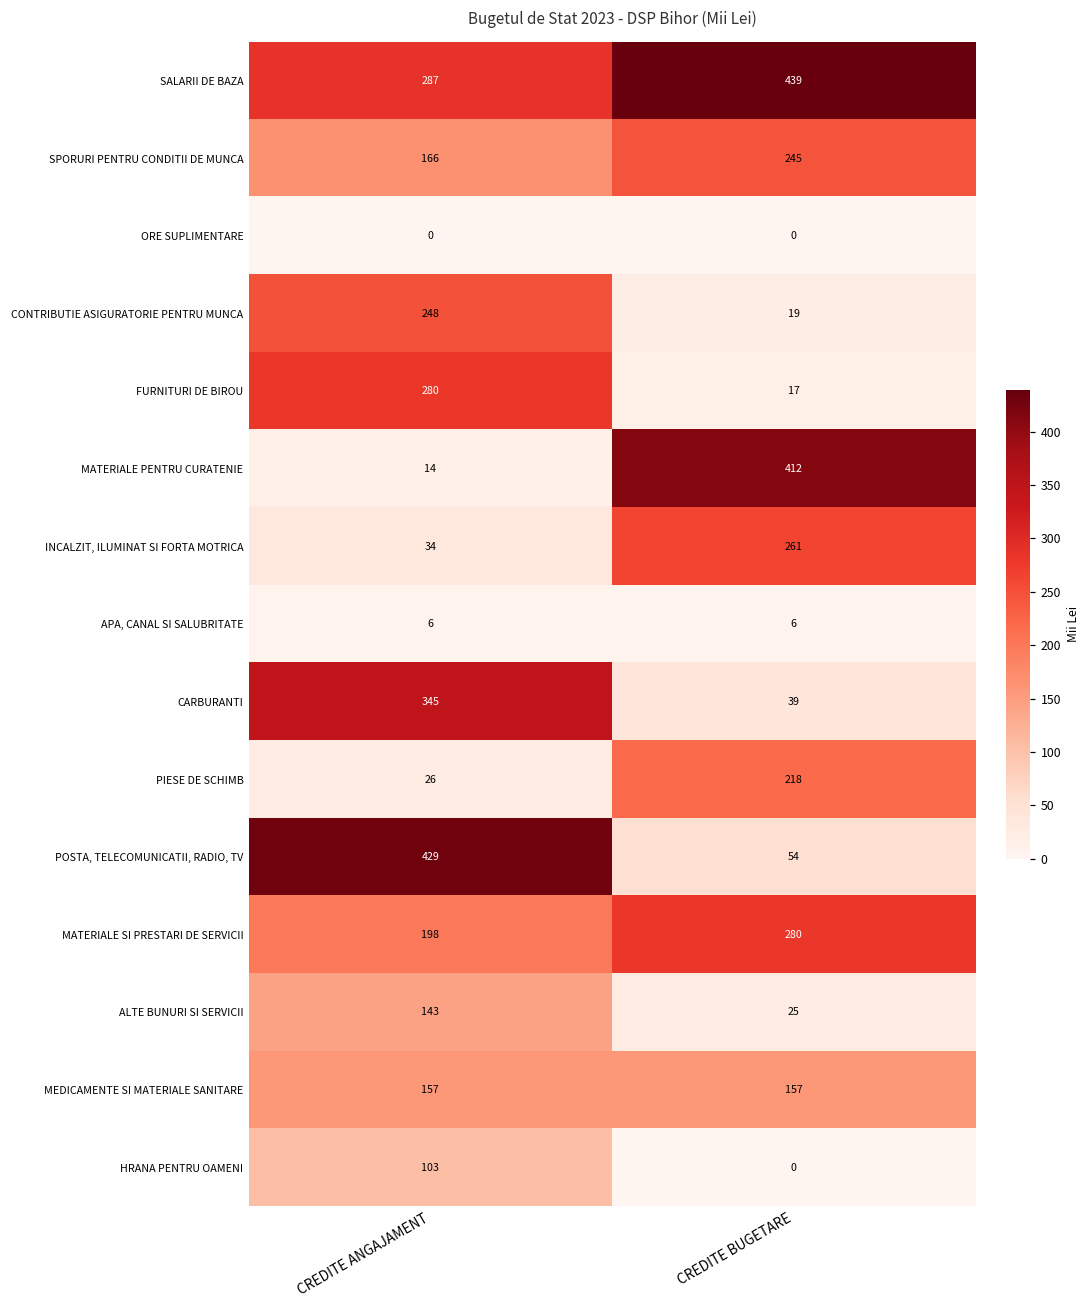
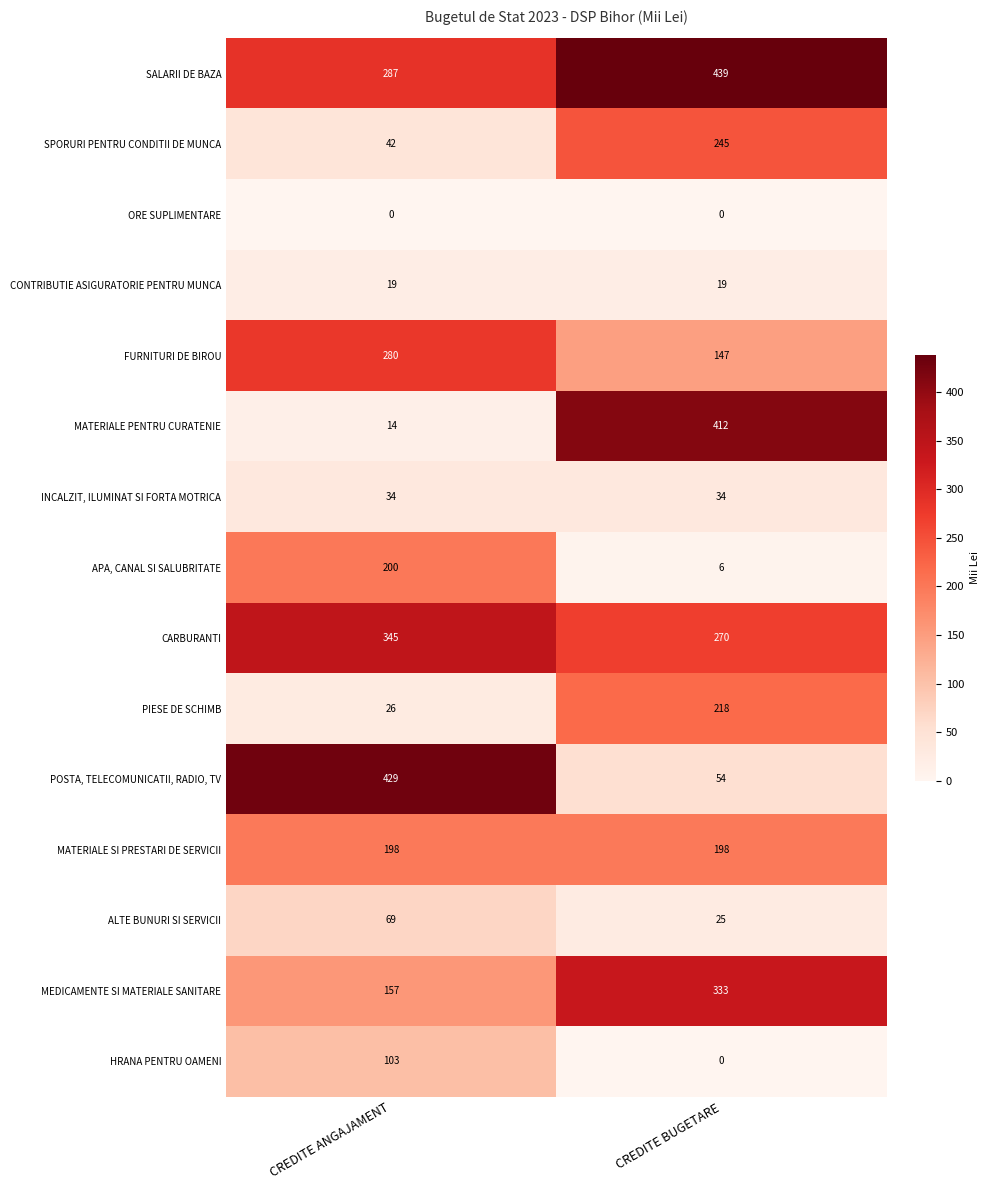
  {
    "SALARII DE BAZA": {
      "CREDITE ANGAJAMENT": 287,
      "CREDITE BUGETARE": 439
    },
    "SPORURI PENTRU CONDITII DE MUNCA": {
-     "CREDITE ANGAJAMENT": 166,
+     "CREDITE ANGAJAMENT": 42,
      "CREDITE BUGETARE": 245
    },
    "ORE SUPLIMENTARE": {
      "CREDITE ANGAJAMENT": 0,
      "CREDITE BUGETARE": 0
    },
    "CONTRIBUTIE ASIGURATORIE PENTRU MUNCA": {
-     "CREDITE ANGAJAMENT": 248,
+     "CREDITE ANGAJAMENT": 19,
      "CREDITE BUGETARE": 19
    },
    "FURNITURI DE BIROU": {
      "CREDITE ANGAJAMENT": 280,
-     "CREDITE BUGETARE": 17
+     "CREDITE BUGETARE": 147
    },
    "MATERIALE PENTRU CURATENIE": {
      "CREDITE ANGAJAMENT": 14,
      "CREDITE BUGETARE": 412
    },
    "INCALZIT, ILUMINAT SI FORTA MOTRICA": {
      "CREDITE ANGAJAMENT": 34,
-     "CREDITE BUGETARE": 261
+     "CREDITE BUGETARE": 34
    },
    "APA, CANAL SI SALUBRITATE": {
-     "CREDITE ANGAJAMENT": 6,
+     "CREDITE ANGAJAMENT": 200,
      "CREDITE BUGETARE": 6
    },
    "CARBURANTI": {
      "CREDITE ANGAJAMENT": 345,
-     "CREDITE BUGETARE": 39
+     "CREDITE BUGETARE": 270
    },
    "PIESE DE SCHIMB": {
      "CREDITE ANGAJAMENT": 26,
      "CREDITE BUGETARE": 218
    },
    "POSTA, TELECOMUNICATII, RADIO, TV": {
      "CREDITE ANGAJAMENT": 429,
      "CREDITE BUGETARE": 54
    },
    "MATERIALE SI PRESTARI DE SERVICII": {
      "CREDITE ANGAJAMENT": 198,
-     "CREDITE BUGETARE": 280
+     "CREDITE BUGETARE": 198
    },
    "ALTE BUNURI SI SERVICII": {
-     "CREDITE ANGAJAMENT": 143,
+     "CREDITE ANGAJAMENT": 69,
      "CREDITE BUGETARE": 25
    },
    "MEDICAMENTE SI MATERIALE SANITARE": {
      "CREDITE ANGAJAMENT": 157,
-     "CREDITE BUGETARE": 157
+     "CREDITE BUGETARE": 333
    },
    "HRANA PENTRU OAMENI": {
      "CREDITE ANGAJAMENT": 103,
      "CREDITE BUGETARE": 0
    }
  }
